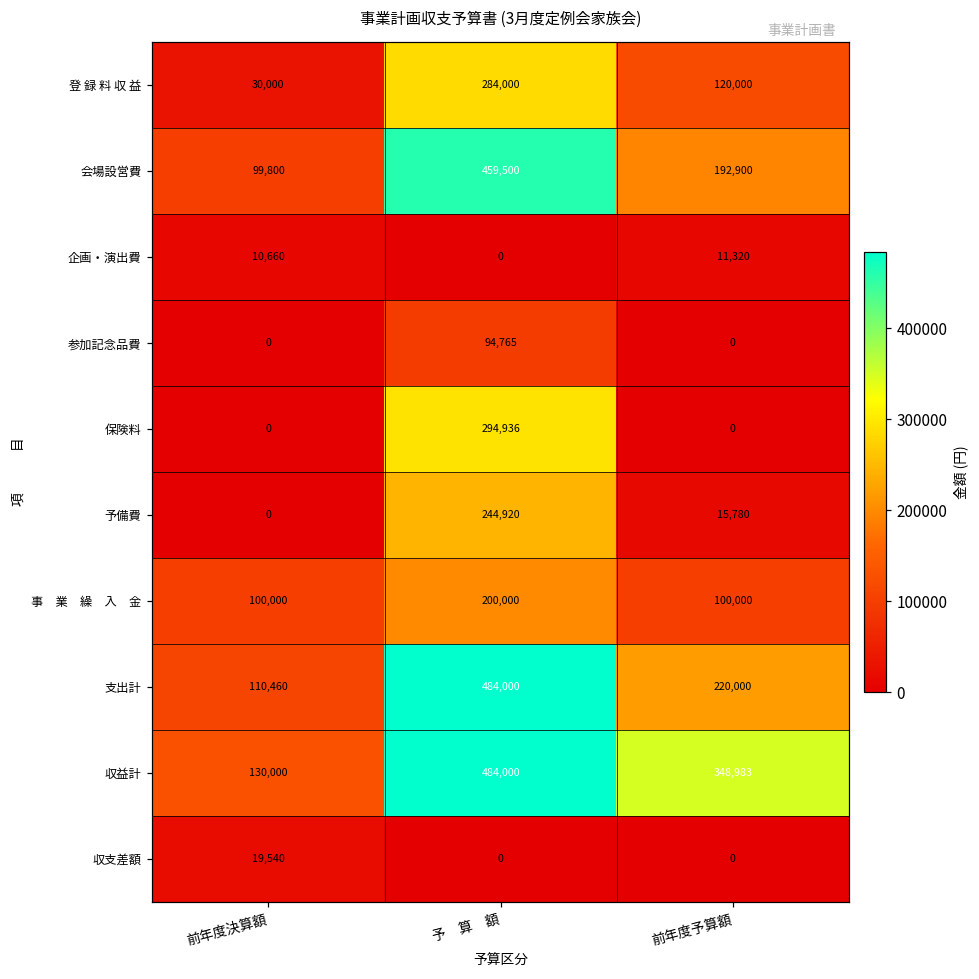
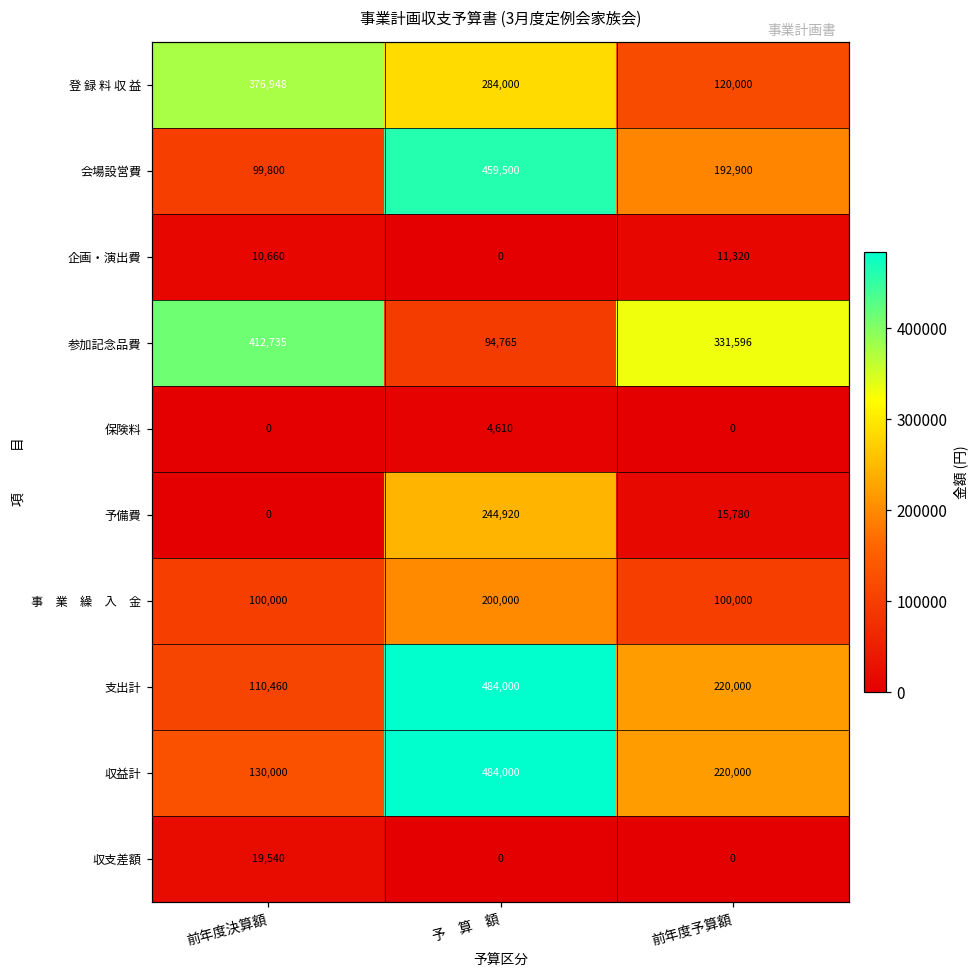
  {
    "登 録 料 収 益": {
-     "前年度決算額": "30,000",
+     "前年度決算額": "376,948",
      "予 算 額": "284,000",
      "前年度予算額": "120,000"
    },
    "会場設営費": {
      "前年度決算額": "99,800",
      "予 算 額": "459,500",
      "前年度予算額": "192,900"
    },
    "企画・演出費": {
      "前年度決算額": "10,660",
      "予 算 額": "0",
      "前年度予算額": "11,320"
    },
    "参加記念品費": {
-     "前年度決算額": "0",
+     "前年度決算額": "412,735",
      "予 算 額": "94,765",
-     "前年度予算額": "0"
+     "前年度予算額": "331,596"
    },
    "保険料": {
      "前年度決算額": "0",
-     "予 算 額": "294,936",
+     "予 算 額": "4,610",
      "前年度予算額": "0"
    },
    "予備費": {
      "前年度決算額": "0",
      "予 算 額": "244,920",
      "前年度予算額": "15,780"
    },
    "事 業 繰 入 金": {
      "前年度決算額": "100,000",
      "予 算 額": "200,000",
      "前年度予算額": "100,000"
    },
    "支出計": {
      "前年度決算額": "110,460",
      "予 算 額": "484,000",
      "前年度予算額": "220,000"
    },
    "収益計": {
      "前年度決算額": "130,000",
      "予 算 額": "484,000",
-     "前年度予算額": "348,983"
+     "前年度予算額": "220,000"
    },
    "収支差額": {
      "前年度決算額": "19,540",
      "予 算 額": "0",
      "前年度予算額": "0"
    }
  }
